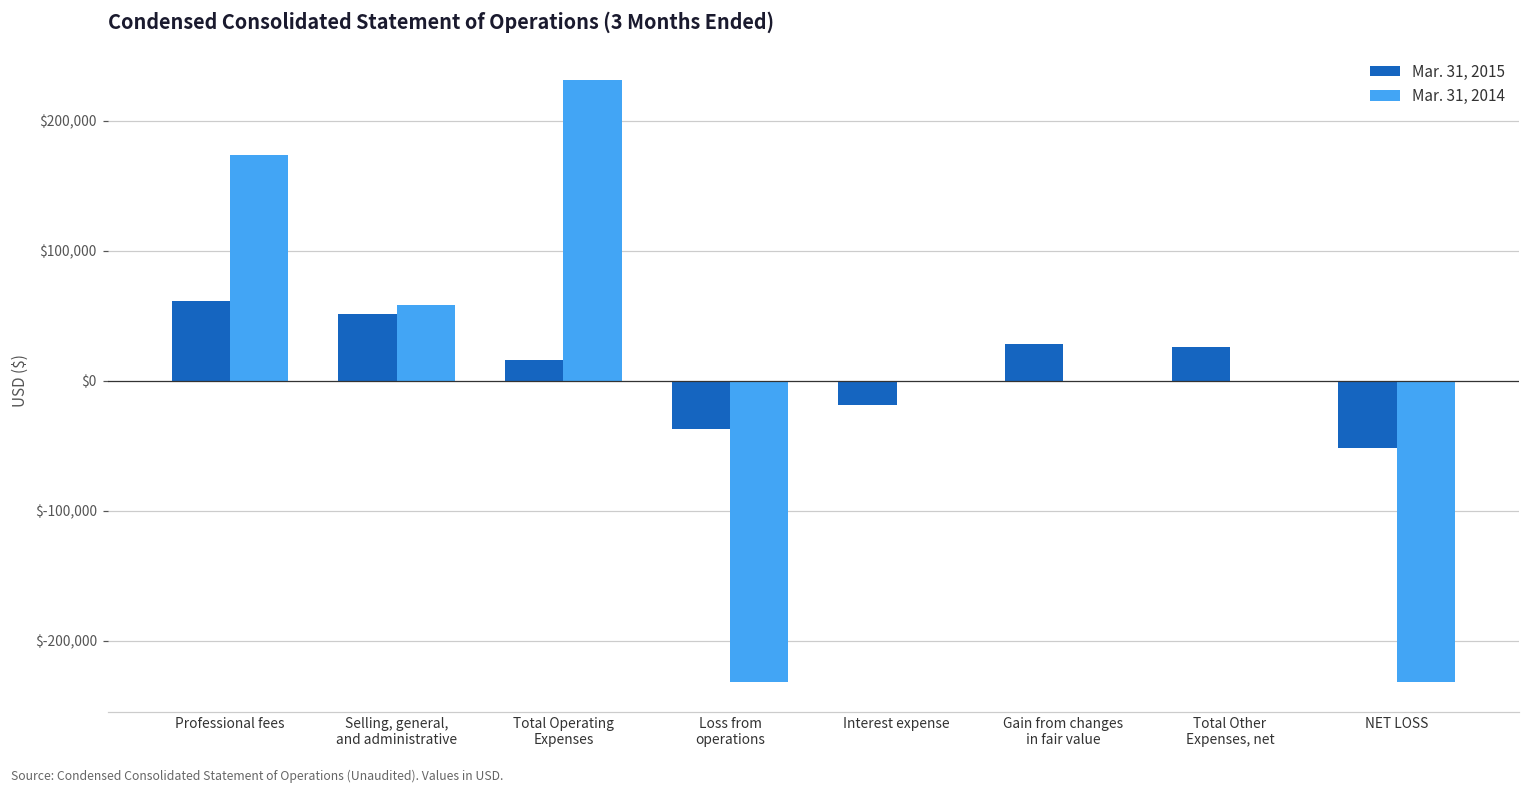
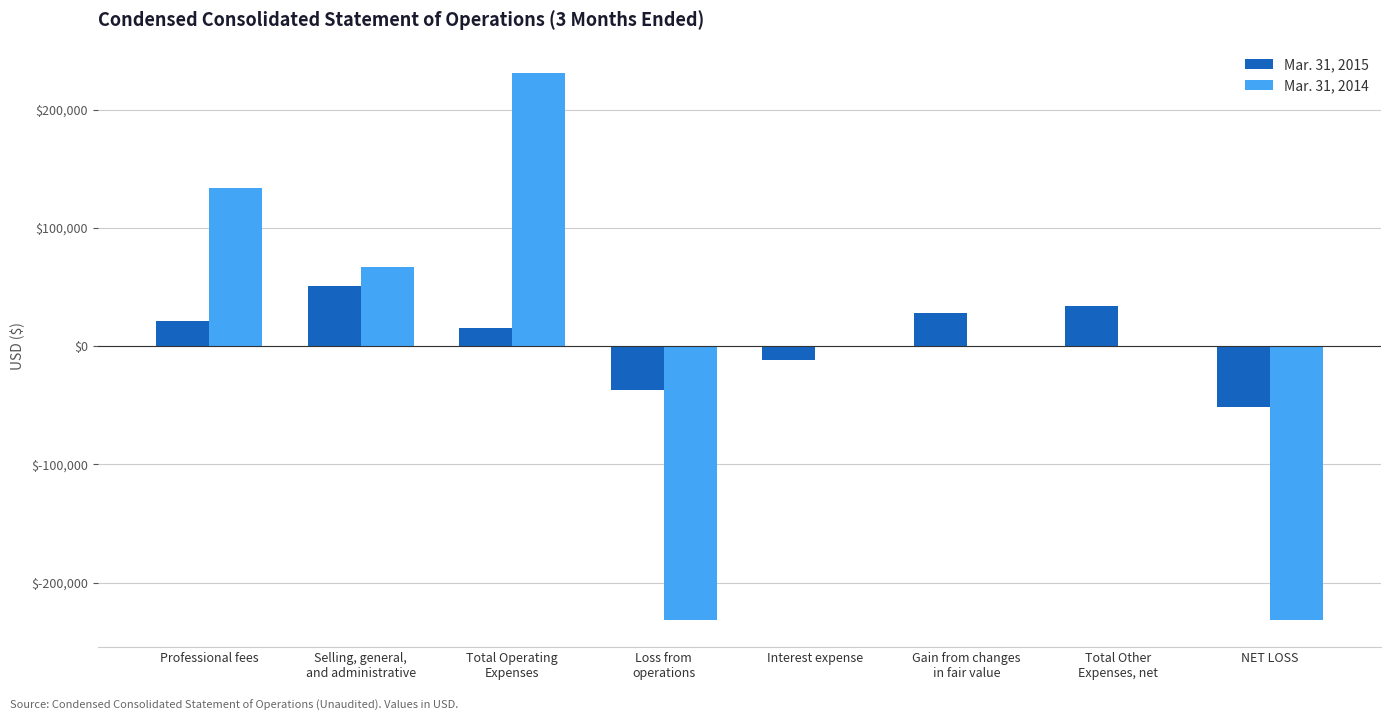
  {
    "Mar. 31, 2015": {
-     "Professional fees": "$61,000",
+     "Professional fees": "$21,000",
      "Selling, general, and administrative": "$51,000",
      "Total Operating Expenses": "$16,000",
      "Loss from operations": "$-37,000",
-     "Interest expense": "$-19,000",
+     "Interest expense": "$-12,000",
      "Gain from changes in fair value": "$28,000",
-     "Total Other Expenses, net": "$26,000",
+     "Total Other Expenses, net": "$34,000",
      "NET LOSS": "$-51,000"
    },
    "Mar. 31, 2014": {
-     "Professional fees": "$173,000",
-     "Selling, general, and administrative": "$58,000",
+     "Professional fees": "$134,000",
+     "Selling, general, and administrative": "$67,000",
      "Total Operating Expenses": "$231,000",
      "Loss from operations": "$-231,000",
      "Interest expense": "$0",
      "Gain from changes in fair value": "$0",
      "Total Other Expenses, net": "$0",
      "NET LOSS": "$-231,000"
    }
  }
